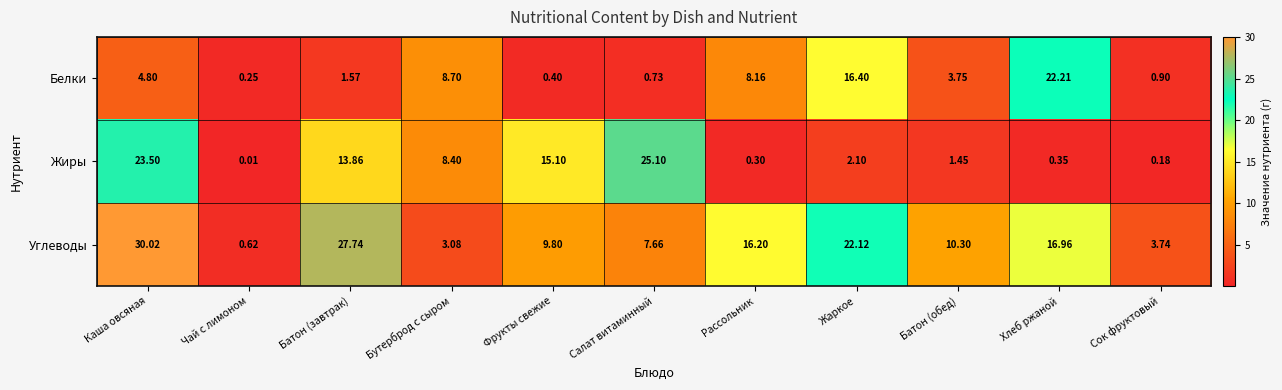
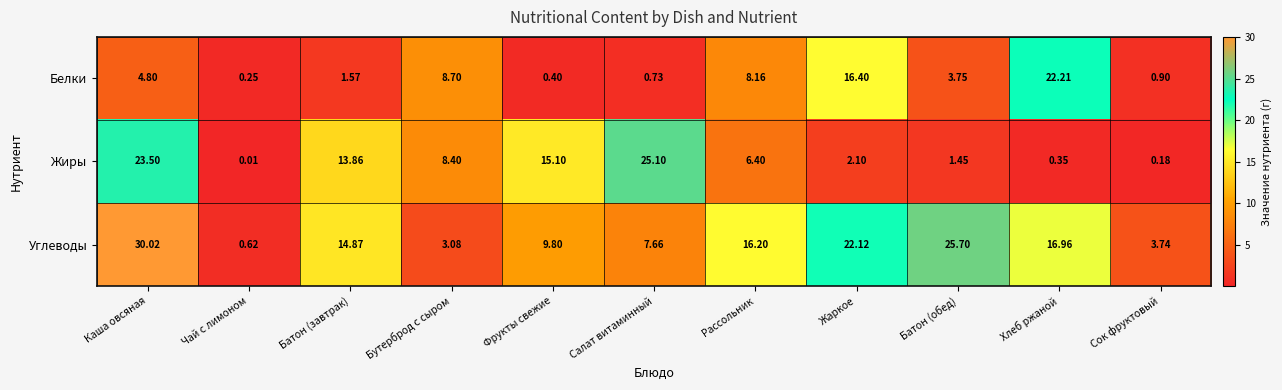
  {
    "Белки": {
      "Каша овсяная": 4.80,
      "Чай с лимоном": 0.25,
      "Батон (завтрак)": 1.57,
      "Бутерброд с сыром": 8.70,
      "Фрукты свежие": 0.40,
      "Салат витаминный": 0.73,
      "Рассольник": 8.16,
      "Жаркое": 16.40,
      "Батон (обед)": 3.75,
      "Хлеб ржаной": 22.21,
      "Сок фруктовый": 0.90
    },
    "Жиры": {
      "Каша овсяная": 23.50,
      "Чай с лимоном": 0.01,
      "Батон (завтрак)": 13.86,
      "Бутерброд с сыром": 8.40,
      "Фрукты свежие": 15.10,
      "Салат витаминный": 25.10,
-     "Рассольник": 0.30,
+     "Рассольник": 6.40,
      "Жаркое": 2.10,
      "Батон (обед)": 1.45,
      "Хлеб ржаной": 0.35,
      "Сок фруктовый": 0.18
    },
    "Углеводы": {
      "Каша овсяная": 30.02,
      "Чай с лимоном": 0.62,
-     "Батон (завтрак)": 27.74,
+     "Батон (завтрак)": 14.87,
      "Бутерброд с сыром": 3.08,
      "Фрукты свежие": 9.80,
      "Салат витаминный": 7.66,
      "Рассольник": 16.20,
      "Жаркое": 22.12,
-     "Батон (обед)": 10.30,
+     "Батон (обед)": 25.70,
      "Хлеб ржаной": 16.96,
      "Сок фруктовый": 3.74
    }
  }
